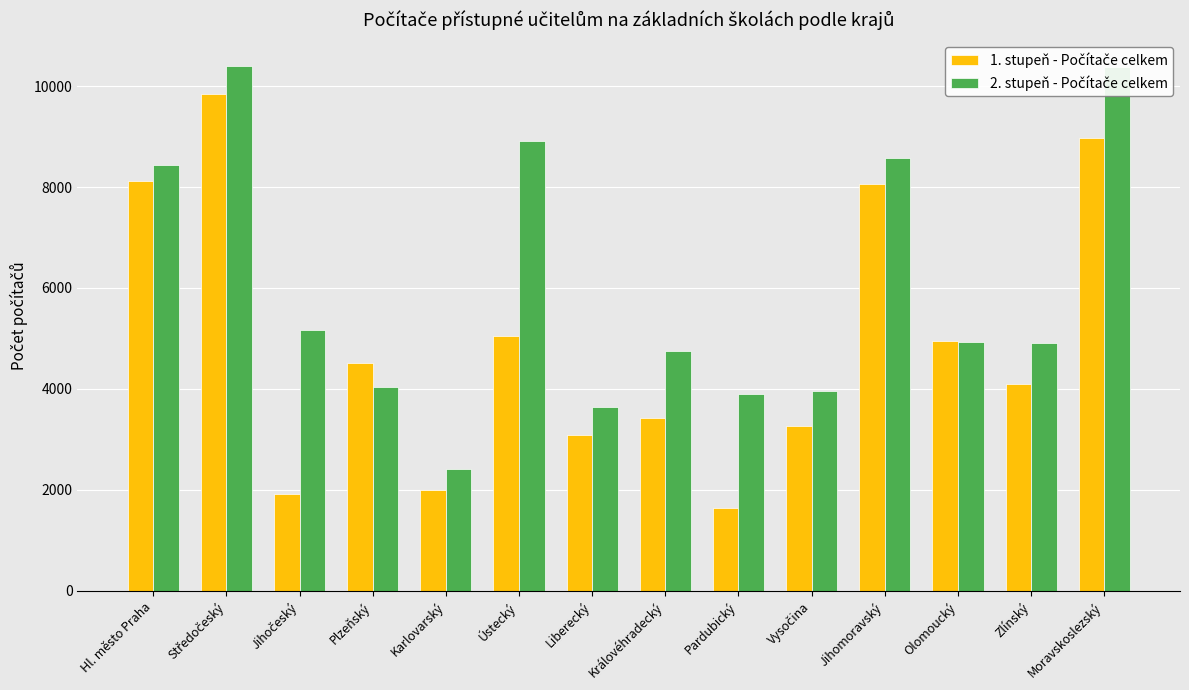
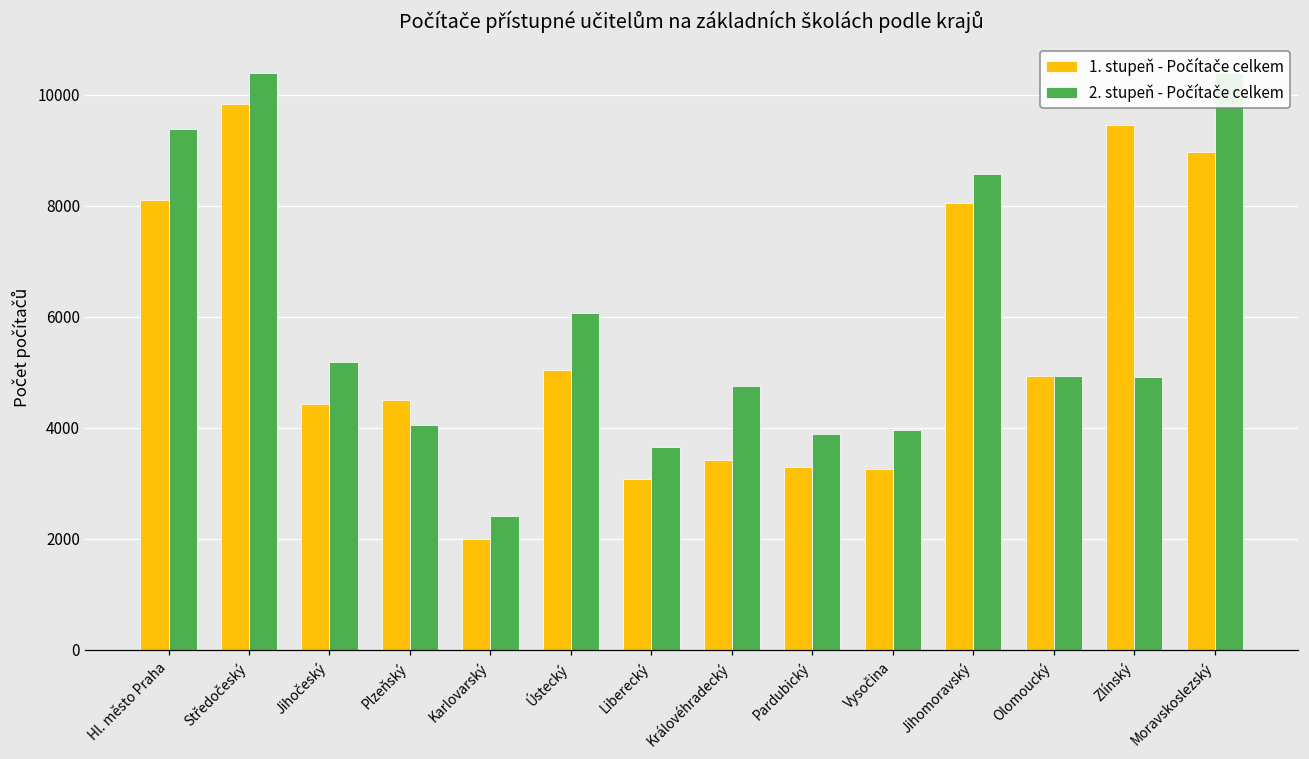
  {
    "1. stupeň - Počítače celkem": {
      "Hl. město Praha": 8100,
      "Středočeský": 9800,
-     "Jihočeský": 1900,
+     "Jihočeský": 4400,
      "Plzeňský": 4500,
      "Karlovarský": 2000,
      "Ústecký": 5000,
      "Liberecký": 3100,
      "Královéhradecký": 3400,
-     "Pardubický": 1600,
+     "Pardubický": 3300,
      "Vysočina": 3300,
      "Jihomoravský": 8100,
      "Olomoucký": 4900,
-     "Zlínský": 4100,
+     "Zlínský": 9500,
      "Moravskoslezský": 9000
    },
    "2. stupeň - Počítače celkem": {
-     "Hl. město Praha": 8400,
+     "Hl. město Praha": 9400,
      "Středočeský": 10400,
      "Jihočeský": 5200,
      "Plzeňský": 4000,
      "Karlovarský": 2400,
-     "Ústecký": 8900,
+     "Ústecký": 6100,
      "Liberecký": 3600,
      "Královéhradecký": 4800,
      "Pardubický": 3900,
      "Vysočina": 4000,
      "Jihomoravský": 8600,
      "Olomoucký": 4900,
      "Zlínský": 4900
    }
  }
